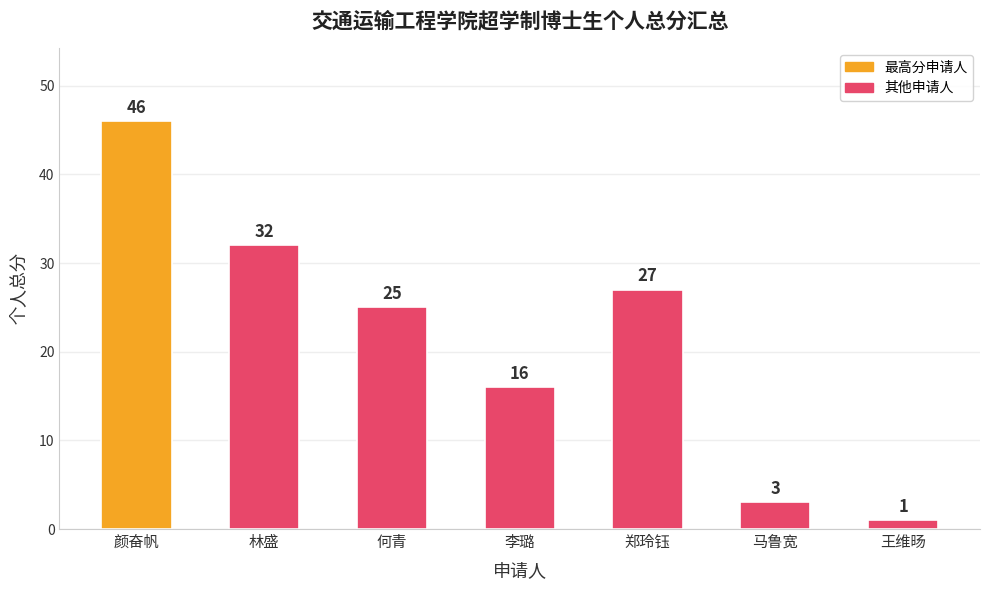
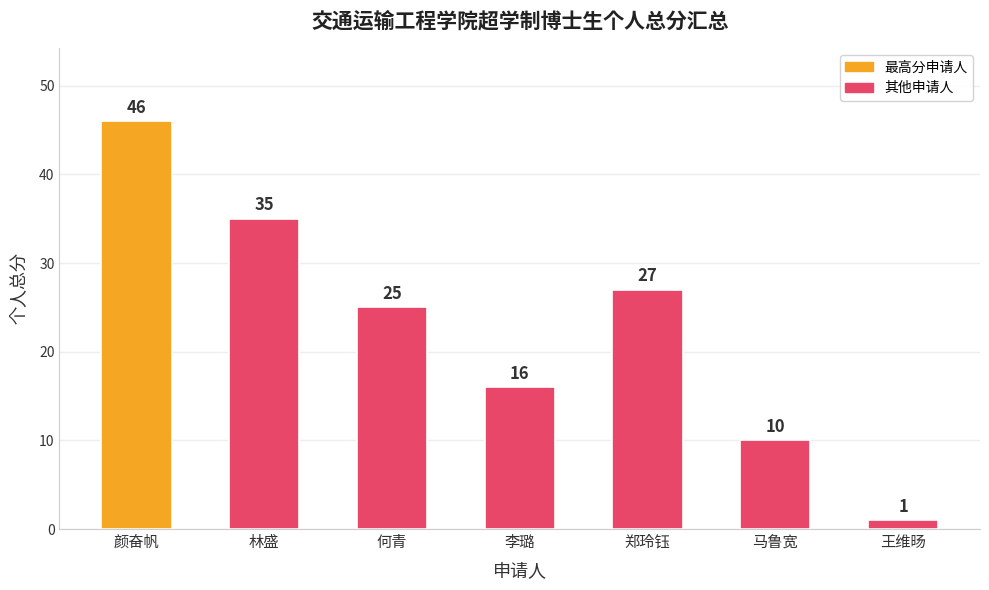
  {
    "颜奋帆": 46,
-   "林盛": 32,
+   "林盛": 35,
    "何青": 25,
    "李璐": 16,
    "郑玲钰": 27,
-   "马鲁宽": 3,
+   "马鲁宽": 10,
    "王维旸": 1
  }
